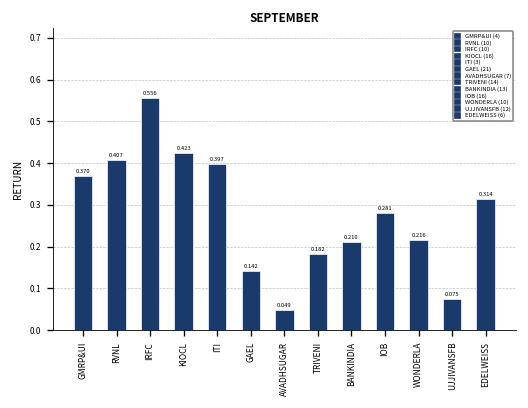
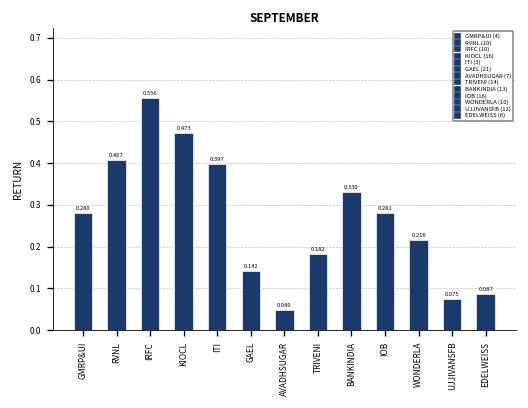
  {
-   "GMRP&UI": 0.370,
+   "GMRP&UI": 0.280,
    "RVNL": 0.407,
    "IRFC": 0.556,
-   "KIOCL": 0.423,
+   "KIOCL": 0.473,
    "ITI": 0.397,
    "GAEL": 0.142,
    "AVADHSUGAR": 0.049,
    "TRIVENI": 0.182,
-   "BANKINDIA": 0.210,
+   "BANKINDIA": 0.330,
    "IOB": 0.281,
    "WONDERLA": 0.216,
    "UJJIVANSFB": 0.075,
-   "EDELWEISS": 0.314
+   "EDELWEISS": 0.087
  }
